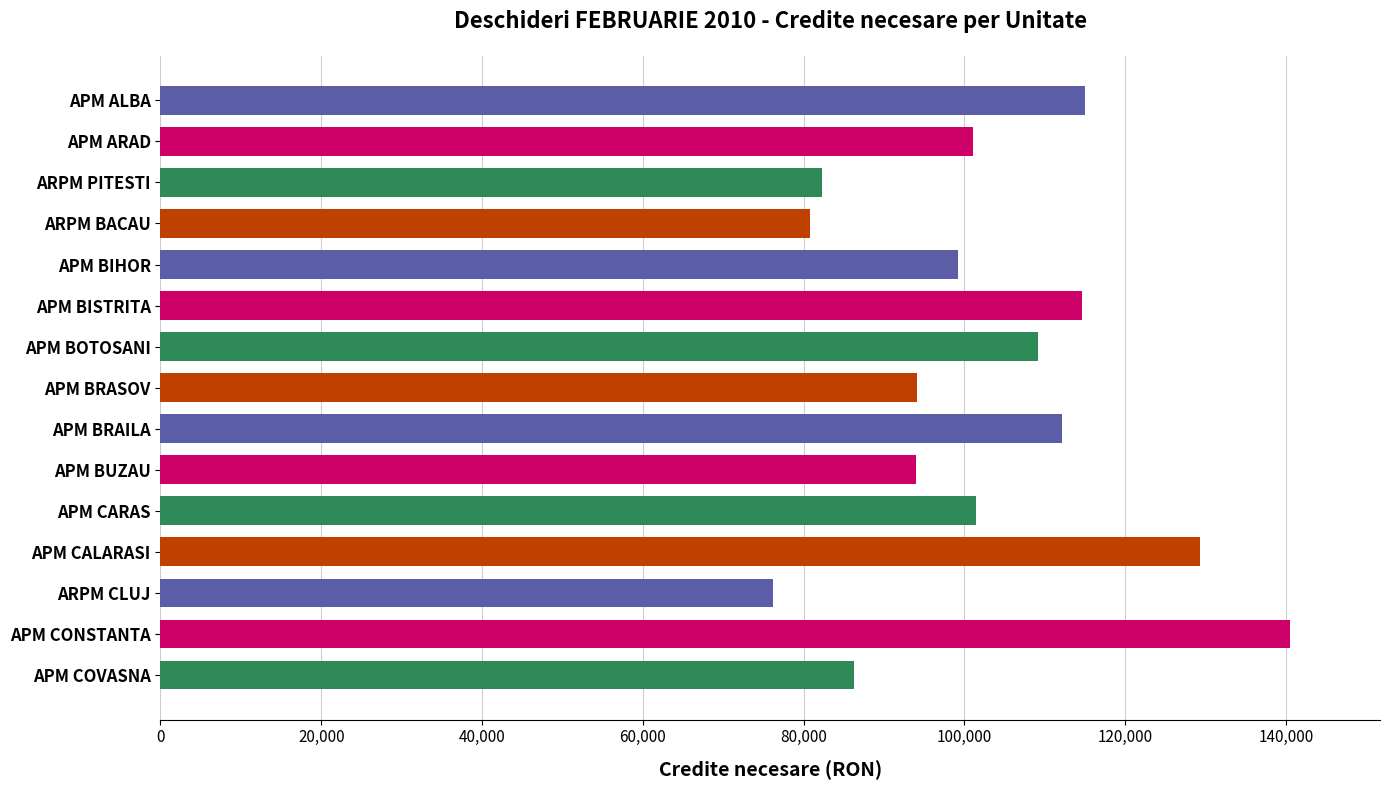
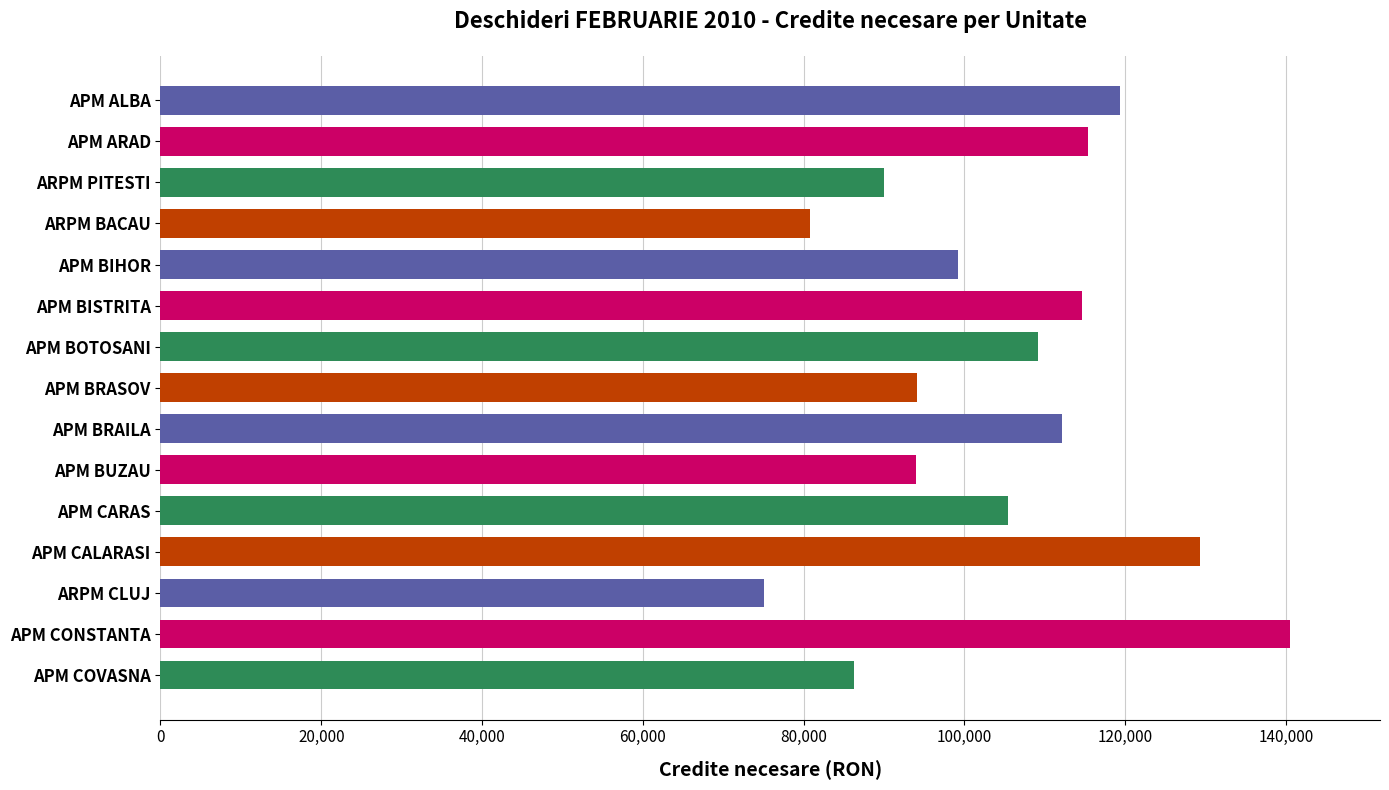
  {
-   "APM ALBA": "115,000",
-   "APM ARAD": "101,000",
-   "ARPM PITESTI": "82,000",
+   "APM ALBA": "119,000",
+   "APM ARAD": "115,000",
+   "ARPM PITESTI": "90,000",
    "ARPM BACAU": "81,000",
    "APM BIHOR": "99,000",
    "APM BISTRITA": "115,000",
    "APM BOTOSANI": "109,000",
    "APM BRASOV": "94,000",
    "APM BRAILA": "112,000",
    "APM BUZAU": "94,000",
-   "APM CARAS": "101,000",
+   "APM CARAS": "105,000",
    "APM CALARASI": "129,000",
-   "ARPM CLUJ": "76,000",
+   "ARPM CLUJ": "75,000",
    "APM CONSTANTA": "140,000",
    "APM COVASNA": "86,000"
  }
